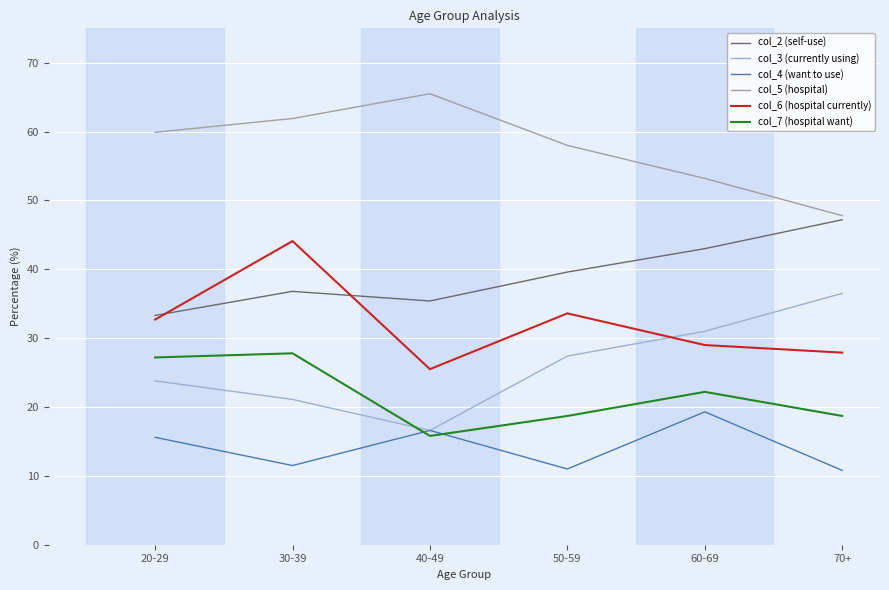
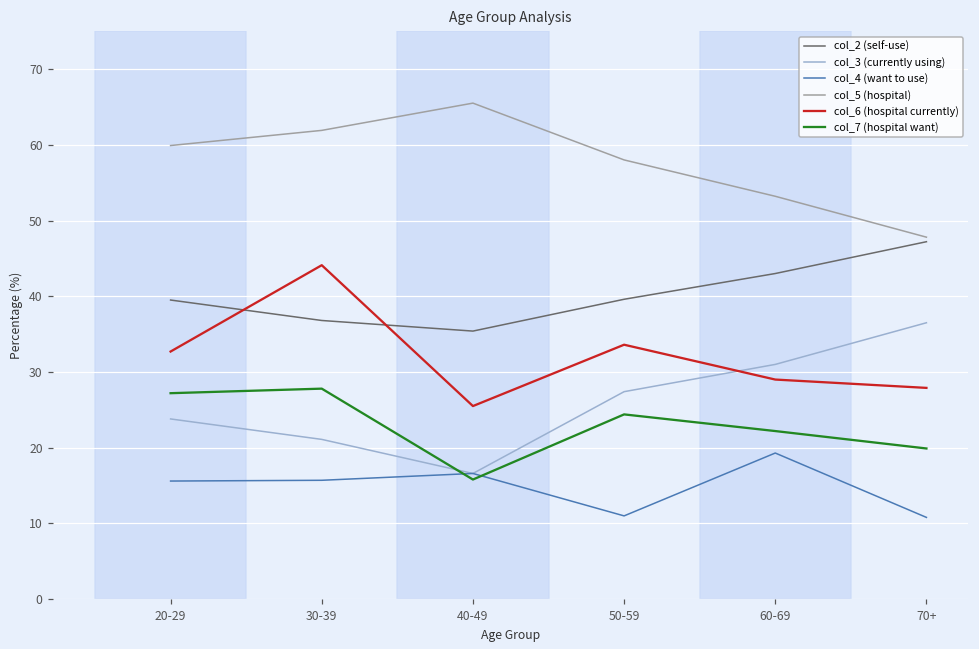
  {
    "col_2 (self-use)": {
-     "20-29": 33,
+     "20-29": 40,
      "30-39": 37,
      "40-49": 35,
      "50-59": 40,
      "60-69": 43,
      "70+": 47
    },
    "col_4 (want to use)": {
      "20-29": 16,
-     "30-39": 12,
+     "30-39": 16,
      "50-59": 11,
      "60-69": 19,
      "70+": 11
    },
    "col_6 (hospital currently)": {
      "20-29": 33,
      "30-39": 44,
      "40-49": 26,
      "50-59": 34,
      "60-69": 29,
      "70+": 28
    },
    "col_7 (hospital want)": {
      "20-29": 27,
      "30-39": 28,
      "40-49": 16,
-     "50-59": 19,
+     "50-59": 24,
      "60-69": 22,
-     "70+": 19
+     "70+": 20
    }
  }
